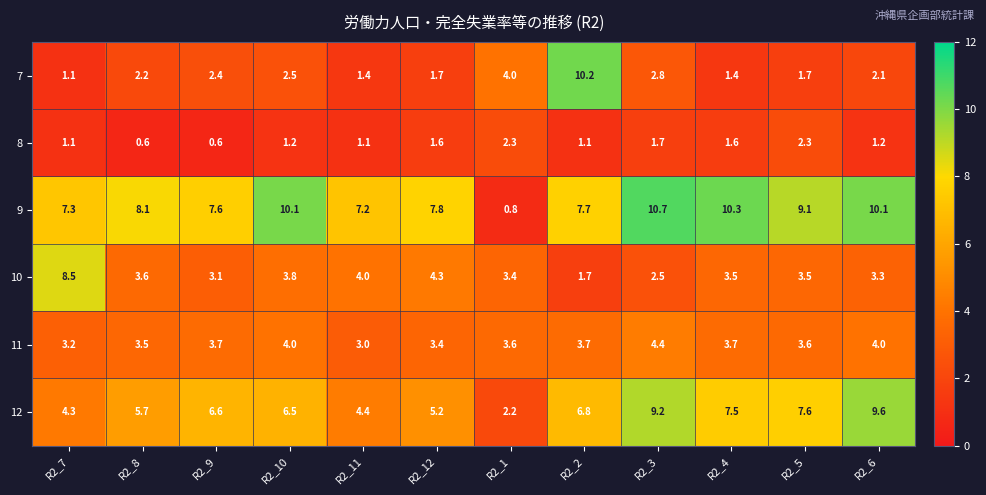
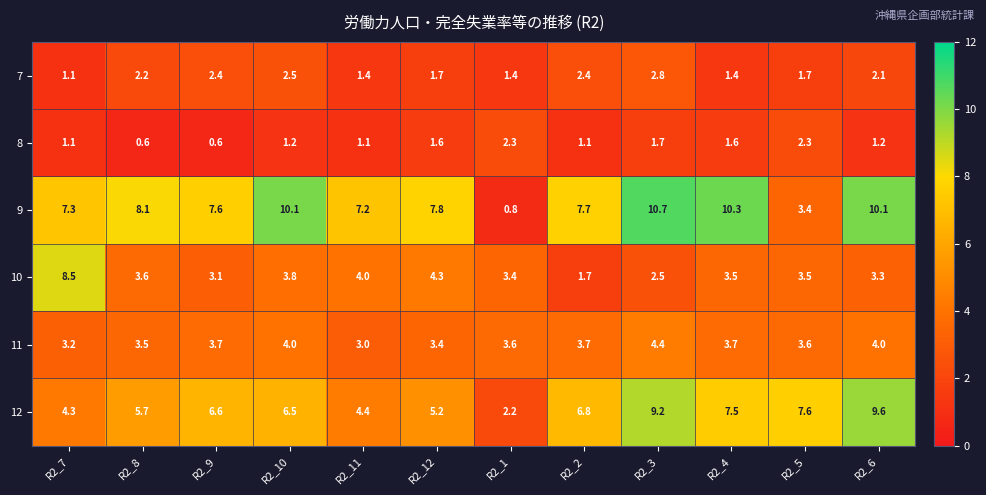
  {
    "7": {
      "R2_7": 1.1,
      "R2_8": 2.2,
      "R2_9": 2.4,
      "R2_10": 2.5,
      "R2_11": 1.4,
      "R2_12": 1.7,
-     "R2_1": 4.0,
-     "R2_2": 10.2,
+     "R2_1": 1.4,
+     "R2_2": 2.4,
      "R2_3": 2.8,
      "R2_4": 1.4,
      "R2_5": 1.7,
      "R2_6": 2.1
    },
    "8": {
      "R2_7": 1.1,
      "R2_8": 0.6,
      "R2_9": 0.6,
      "R2_10": 1.2,
      "R2_11": 1.1,
      "R2_12": 1.6,
      "R2_1": 2.3,
      "R2_2": 1.1,
      "R2_3": 1.7,
      "R2_4": 1.6,
      "R2_5": 2.3,
      "R2_6": 1.2
    },
    "9": {
      "R2_7": 7.3,
      "R2_8": 8.1,
      "R2_9": 7.6,
      "R2_10": 10.1,
      "R2_11": 7.2,
      "R2_12": 7.8,
      "R2_1": 0.8,
      "R2_2": 7.7,
      "R2_3": 10.7,
      "R2_4": 10.3,
-     "R2_5": 9.1,
+     "R2_5": 3.4,
      "R2_6": 10.1
    },
    "10": {
      "R2_7": 8.5,
      "R2_8": 3.6,
      "R2_9": 3.1,
      "R2_10": 3.8,
      "R2_11": 4.0,
      "R2_12": 4.3,
      "R2_1": 3.4,
      "R2_2": 1.7,
      "R2_3": 2.5,
      "R2_4": 3.5,
      "R2_5": 3.5,
      "R2_6": 3.3
    },
    "11": {
      "R2_7": 3.2,
      "R2_8": 3.5,
      "R2_9": 3.7,
      "R2_10": 4.0,
      "R2_11": 3.0,
      "R2_12": 3.4,
      "R2_1": 3.6,
      "R2_2": 3.7,
      "R2_3": 4.4,
      "R2_4": 3.7,
      "R2_5": 3.6,
      "R2_6": 4.0
    },
    "12": {
      "R2_7": 4.3,
      "R2_8": 5.7,
      "R2_9": 6.6,
      "R2_10": 6.5,
      "R2_11": 4.4,
      "R2_12": 5.2,
      "R2_1": 2.2,
      "R2_2": 6.8,
      "R2_3": 9.2,
      "R2_4": 7.5,
      "R2_5": 7.6,
      "R2_6": 9.6
    }
  }
